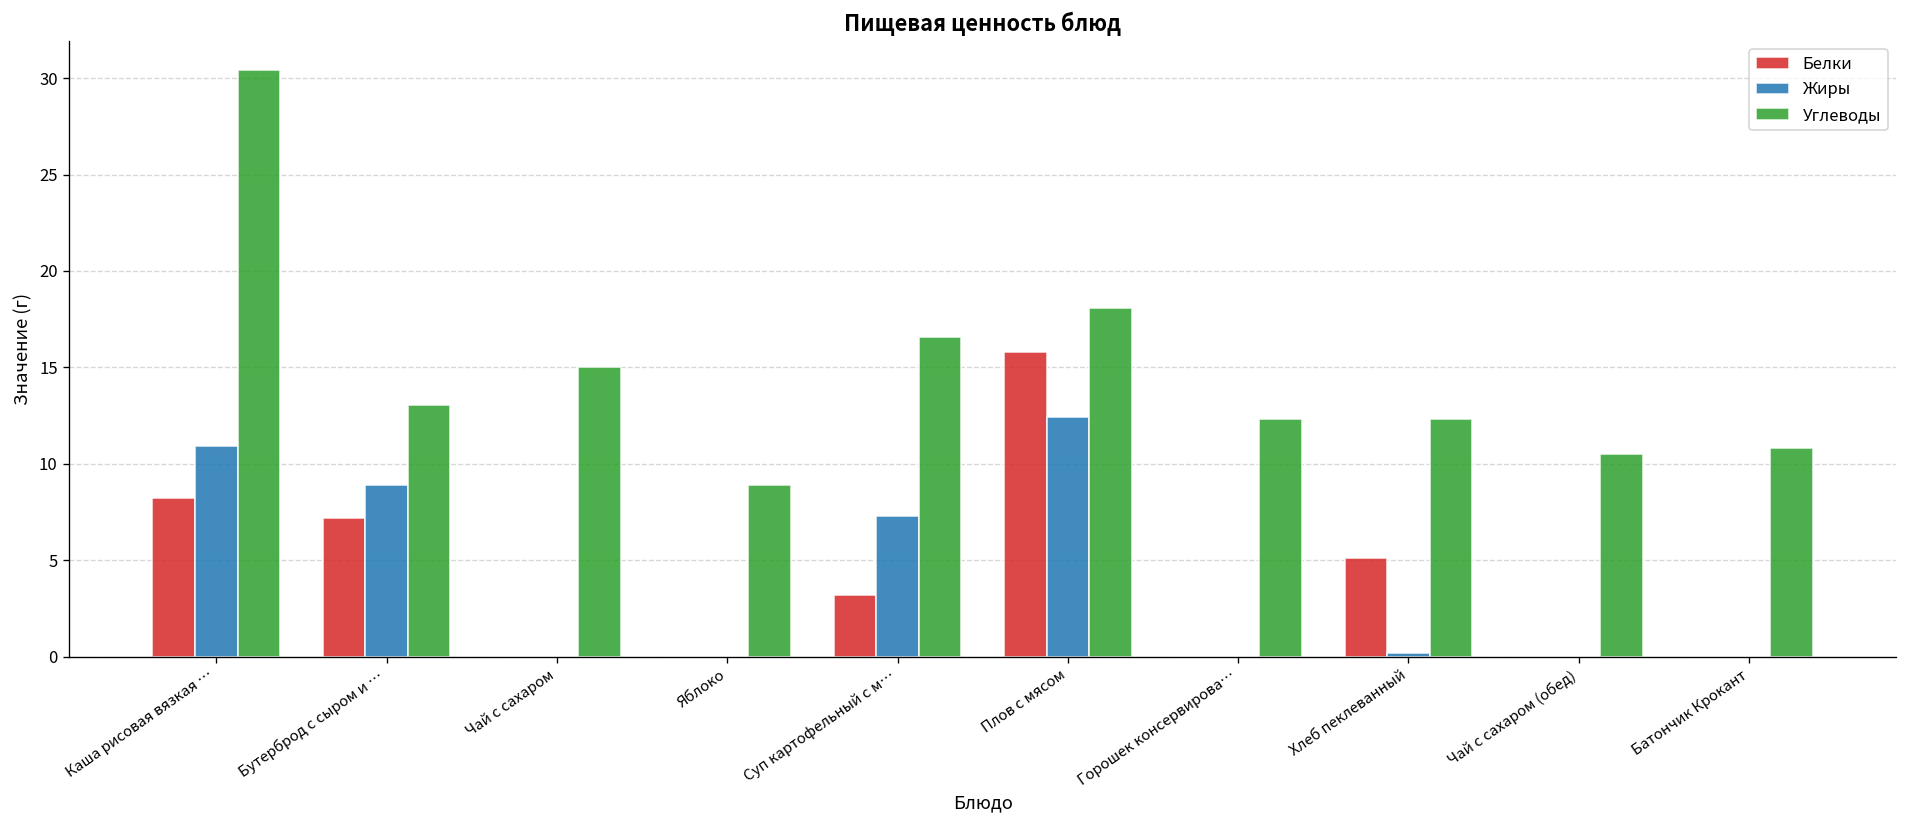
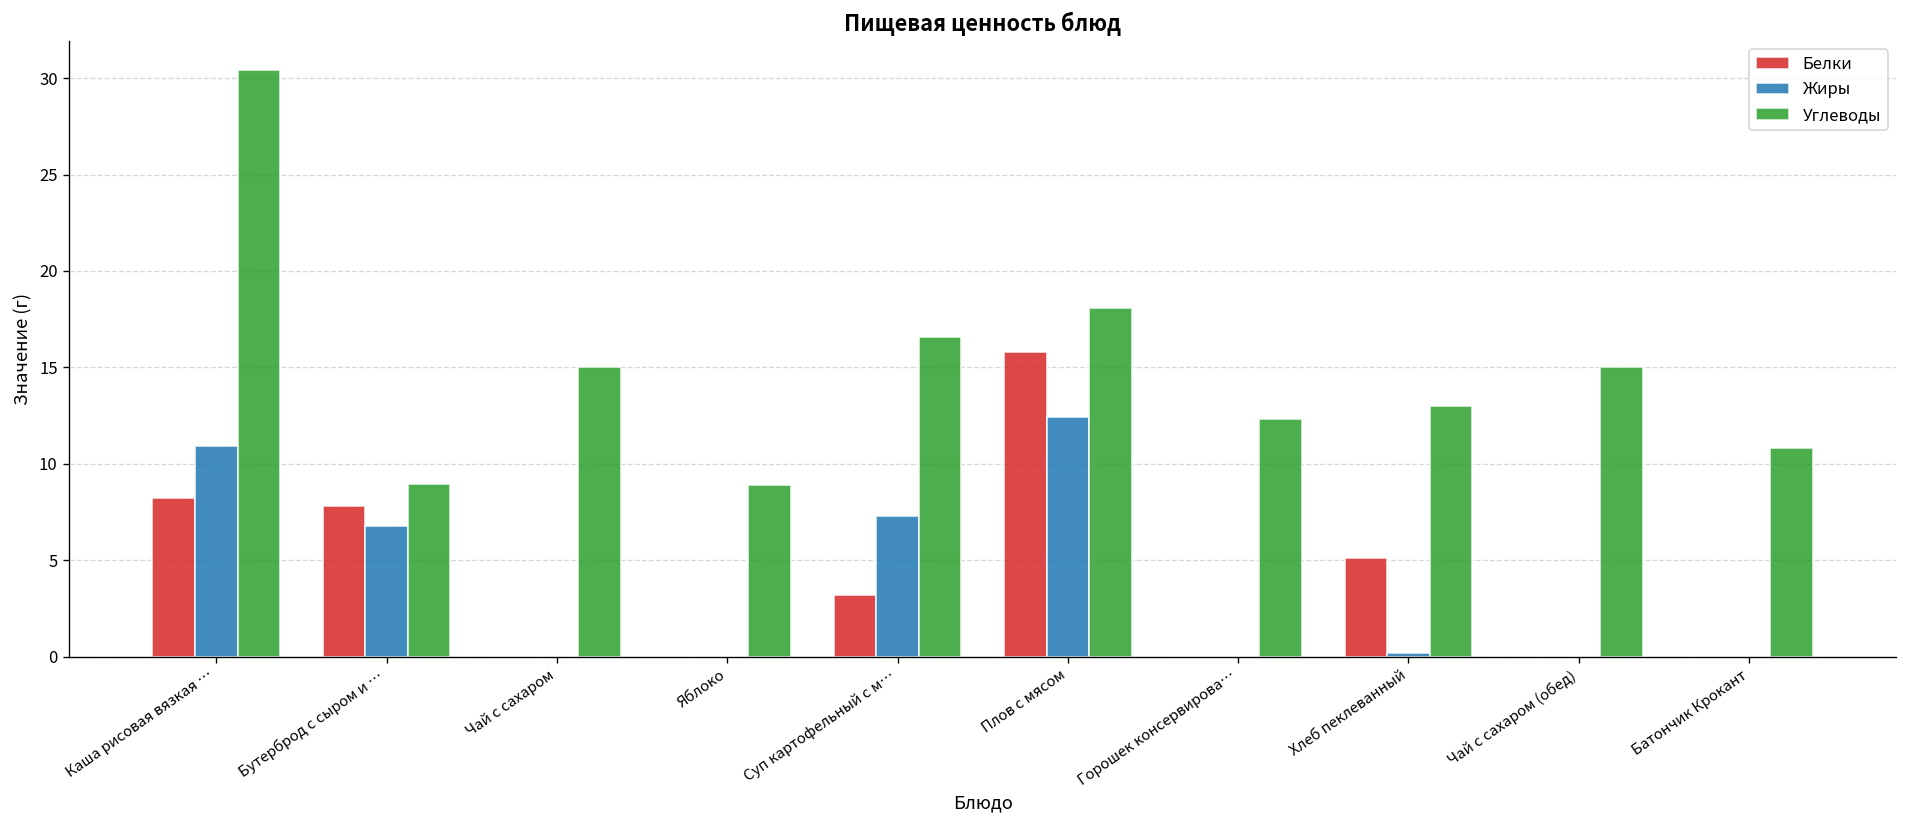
  {
    "Белки": {
      "Каша рисовая вязкая …": 8.2,
-     "Бутерброд с сыром и …": 7.2,
+     "Бутерброд с сыром и …": 7.8,
      "Чай с сахаром": 0.0,
      "Яблоко": 0.0,
      "Суп картофельный с м…": 3.2,
      "Плов с мясом": 15.8,
      "Горошек консервирова…": 0.0,
      "Хлеб пеклеванный": 5.1,
      "Чай с сахаром (обед)": 0.0,
      "Батончик Крокант": 0.0
    },
    "Жиры": {
      "Каша рисовая вязкая …": 10.9,
-     "Бутерброд с сыром и …": 8.9,
+     "Бутерброд с сыром и …": 6.8,
      "Чай с сахаром": 0.0,
      "Яблоко": 0.0,
      "Суп картофельный с м…": 7.3,
      "Плов с мясом": 12.4,
      "Горошек консервирова…": 0.0,
      "Хлеб пеклеванный": 0.2,
      "Чай с сахаром (обед)": 0.0,
      "Батончик Крокант": 0.0
    },
    "Углеводы": {
      "Каша рисовая вязкая …": 30.4,
-     "Бутерброд с сыром и …": 13.1,
+     "Бутерброд с сыром и …": 9.0,
      "Чай с сахаром": 15.0,
      "Яблоко": 8.9,
      "Суп картофельный с м…": 16.6,
      "Плов с мясом": 18.1,
      "Горошек консервирова…": 12.3,
-     "Хлеб пеклеванный": 12.3,
-     "Чай с сахаром (обед)": 10.5,
+     "Хлеб пеклеванный": 13.0,
+     "Чай с сахаром (обед)": 15.0,
      "Батончик Крокант": 10.8
    }
  }
